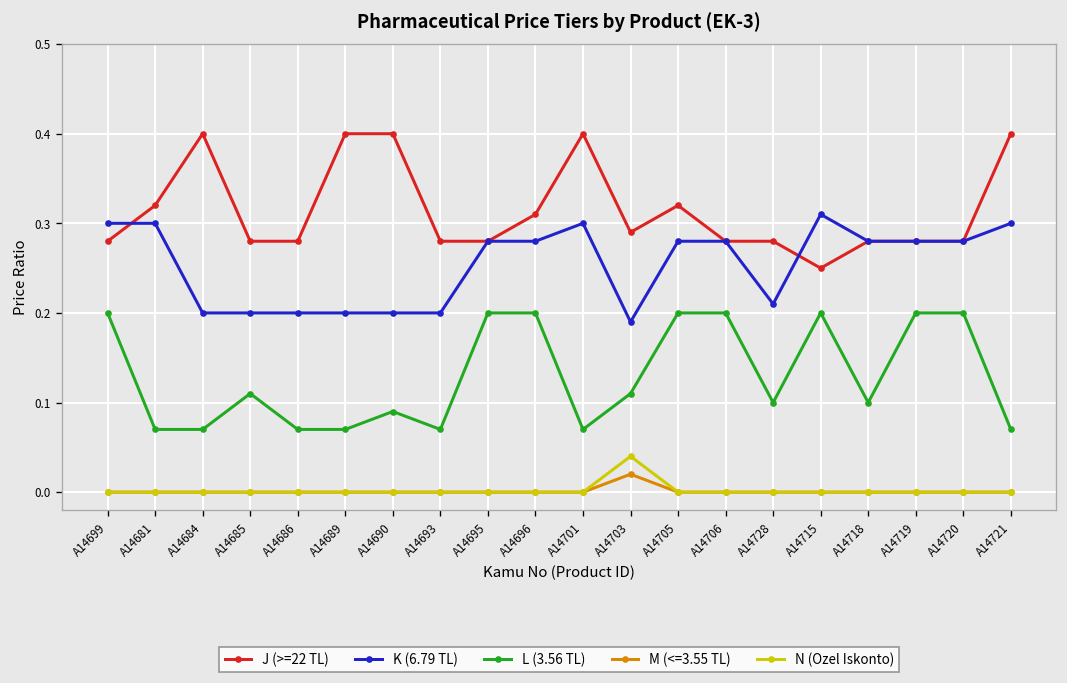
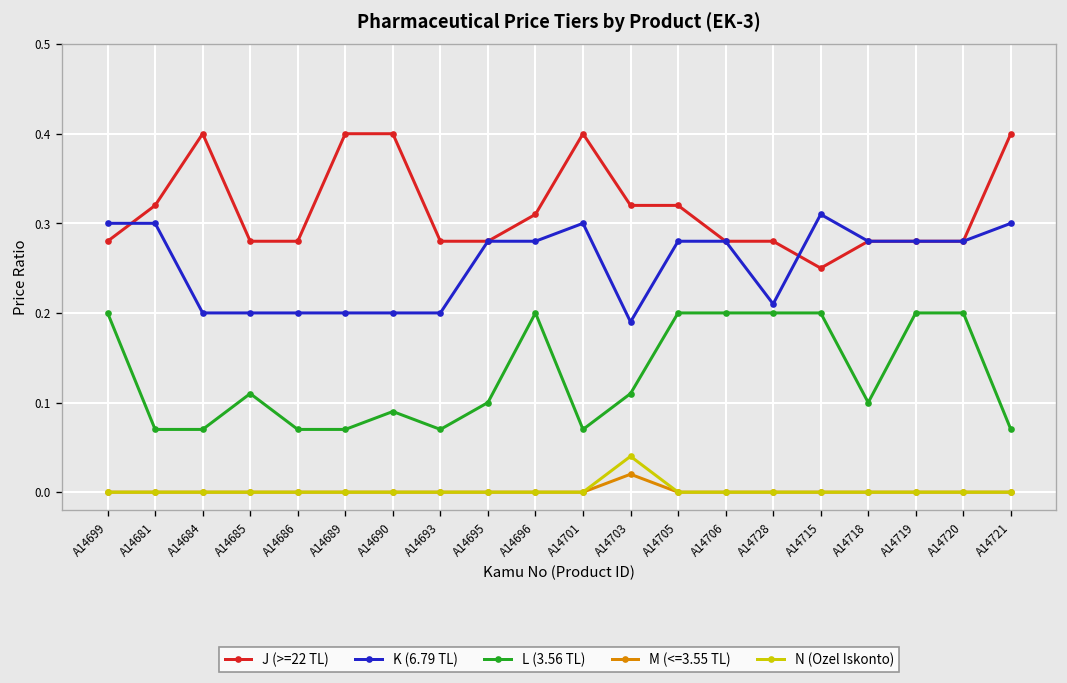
  {
    "J (>=22 TL)": {
      "A14699": 0.28,
      "A14681": 0.32,
      "A14684": 0.40,
      "A14685": 0.28,
      "A14686": 0.28,
      "A14689": 0.40,
      "A14690": 0.40,
      "A14693": 0.28,
      "A14696": 0.31,
      "A14701": 0.40,
-     "A14703": 0.29,
+     "A14703": 0.32,
      "A14705": 0.32,
      "A14728": 0.28,
      "A14715": 0.25,
      "A14721": 0.40
    },
    "K (6.79 TL)": {
      "A14699": 0.30,
      "A14681": 0.30,
      "A14684": 0.20,
      "A14685": 0.20,
      "A14686": 0.20,
      "A14689": 0.20,
      "A14690": 0.20,
      "A14693": 0.20,
      "A14696": 0.28,
      "A14701": 0.30,
      "A14703": 0.19,
      "A14705": 0.28,
      "A14728": 0.21,
      "A14715": 0.31,
      "A14721": 0.30
    },
    "L (3.56 TL)": {
      "A14699": 0.2,
      "A14681": 0.07,
      "A14684": 0.07,
      "A14685": 0.11,
      "A14686": 0.07,
      "A14689": 0.07,
      "A14690": 0.09,
      "A14693": 0.07,
-     "A14695": 0.2,
+     "A14695": 0.1,
      "A14696": 0.2,
      "A14701": 0.07,
      "A14703": 0.11,
      "A14705": 0.2,
      "A14706": 0.2,
-     "A14728": 0.1,
+     "A14728": 0.2,
      "A14715": 0.2,
      "A14718": 0.1,
      "A14719": 0.2,
      "A14720": 0.2,
      "A14721": 0.07
    },
    "M (<=3.55 TL)": {
      "A14703": 0.02
    },
    "N (Ozel Iskonto)": {
      "A14703": 0.04
    }
  }
